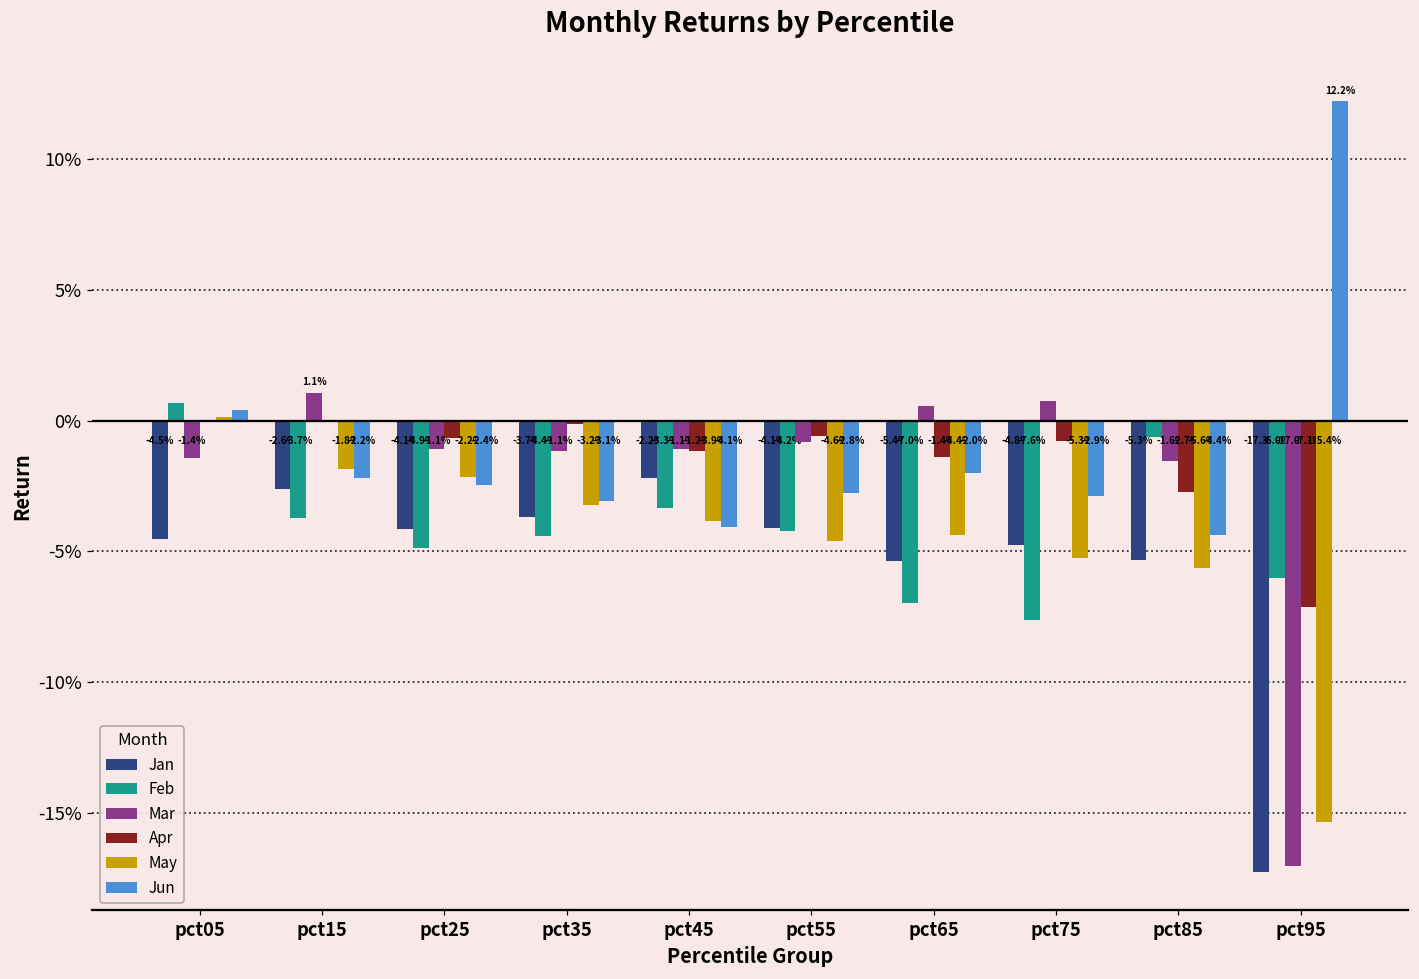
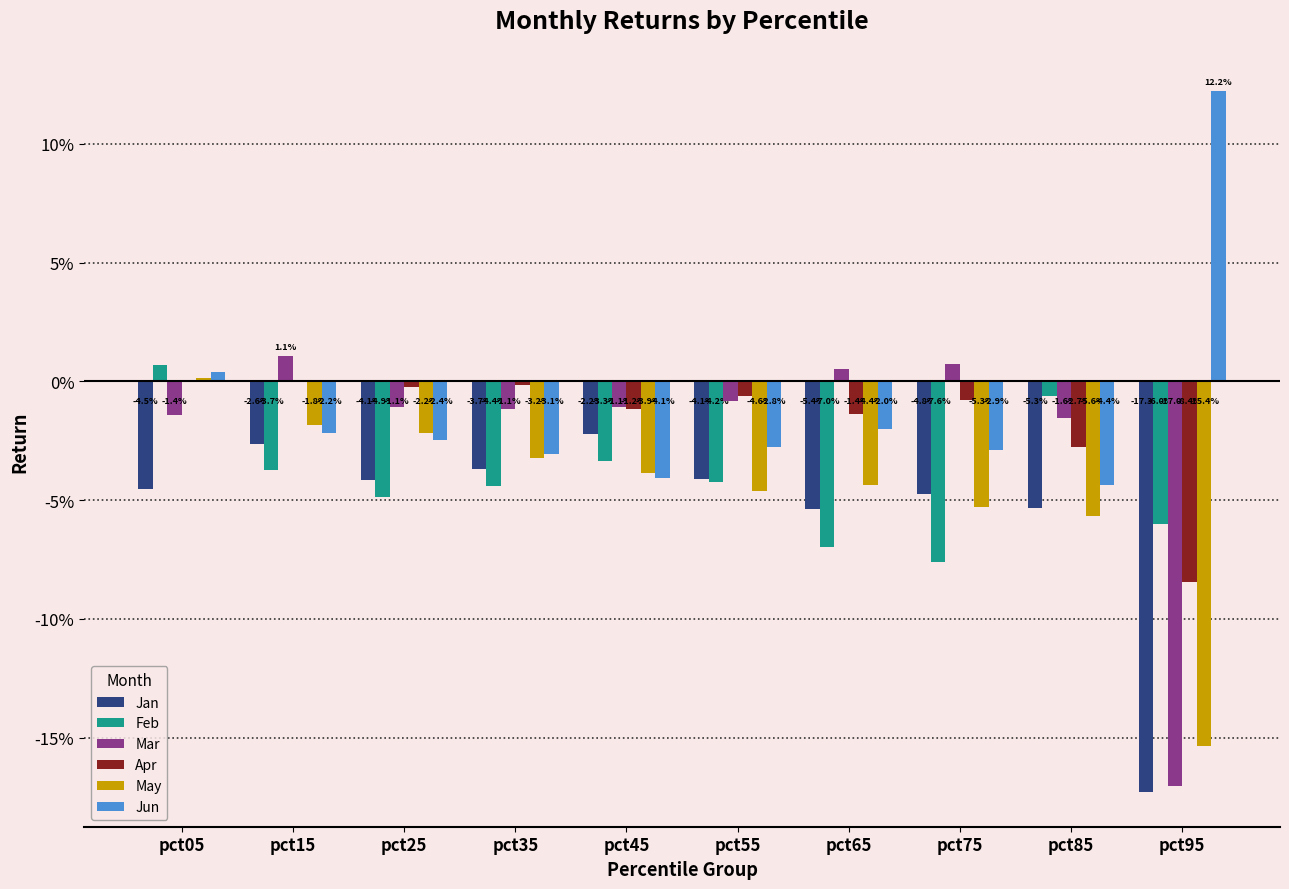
  {
    "Jan": {
      "pct05": "-4.5%",
      "pct85": "-5.3%"
    },
    "Feb": {
      "pct05": "0.7%",
      "pct85": "-0.6%"
    },
    "Mar": {
      "pct05": "-1.4%",
      "pct15": "1.1%"
    },
    "Apr": {
-     "pct25": "-0.6%",
-     "pct95": "-7.1%"
+     "pct25": "-0.2%",
+     "pct95": "-8.4%"
    },
    "May": {
      "pct05": "0.1%"
    },
    "Jun": {
      "pct95": "12.2%"
    }
  }
